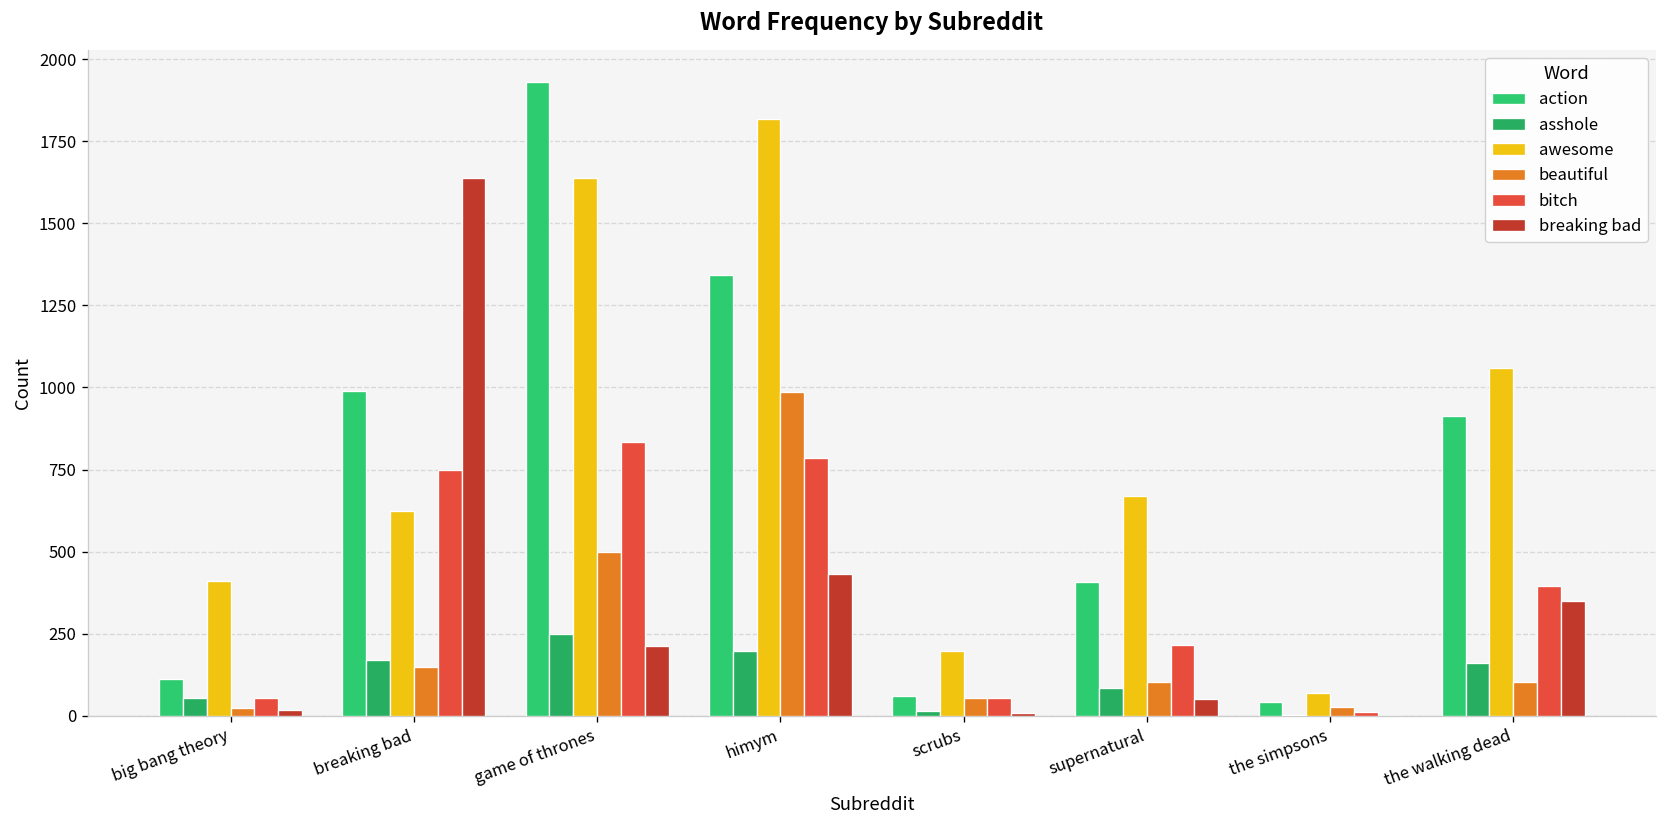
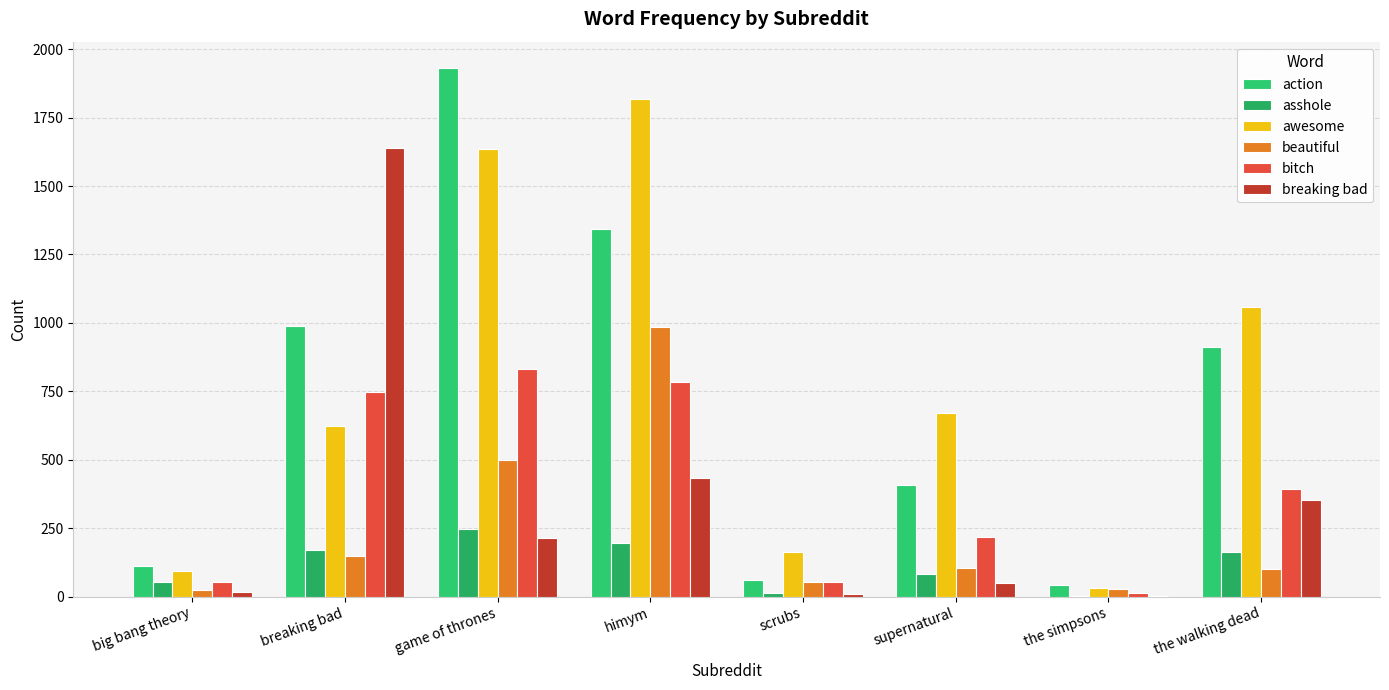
  {
    "awesome": {
-     "big bang theory": 410,
+     "big bang theory": 90,
      "breaking bad": 620,
      "game of thrones": 1640,
      "himym": 1820,
-     "scrubs": 200,
+     "scrubs": 160,
      "supernatural": 670,
-     "the simpsons": 70,
+     "the simpsons": 30,
      "the walking dead": 1060
    }
  }
